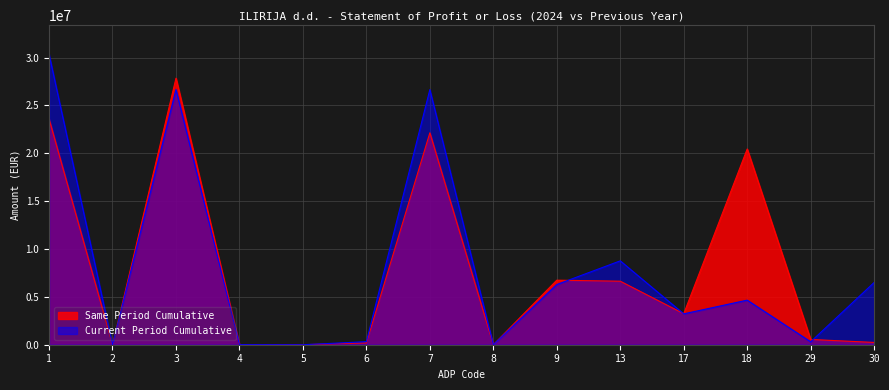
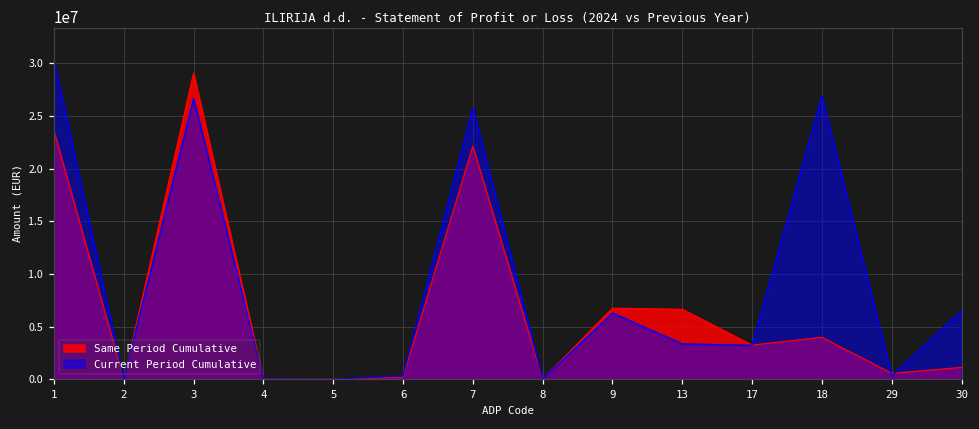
  {
    "Same Period Cumulative": {
      "1": 24000000,
-     "3": 28000000,
+     "3": 29000000,
      "7": 22000000,
      "9": 7000000,
      "13": 7000000,
-     "18": 20000000,
-     "30": 0
+     "18": 4000000,
+     "30": 1000000
    },
    "Current Period Cumulative": {
      "1": 30000000,
      "3": 27000000,
-     "7": 27000000,
+     "7": 26000000,
      "9": 6000000,
-     "13": 9000000,
-     "18": 5000000,
+     "13": 3000000,
+     "18": 27000000,
      "30": 7000000
    }
  }
